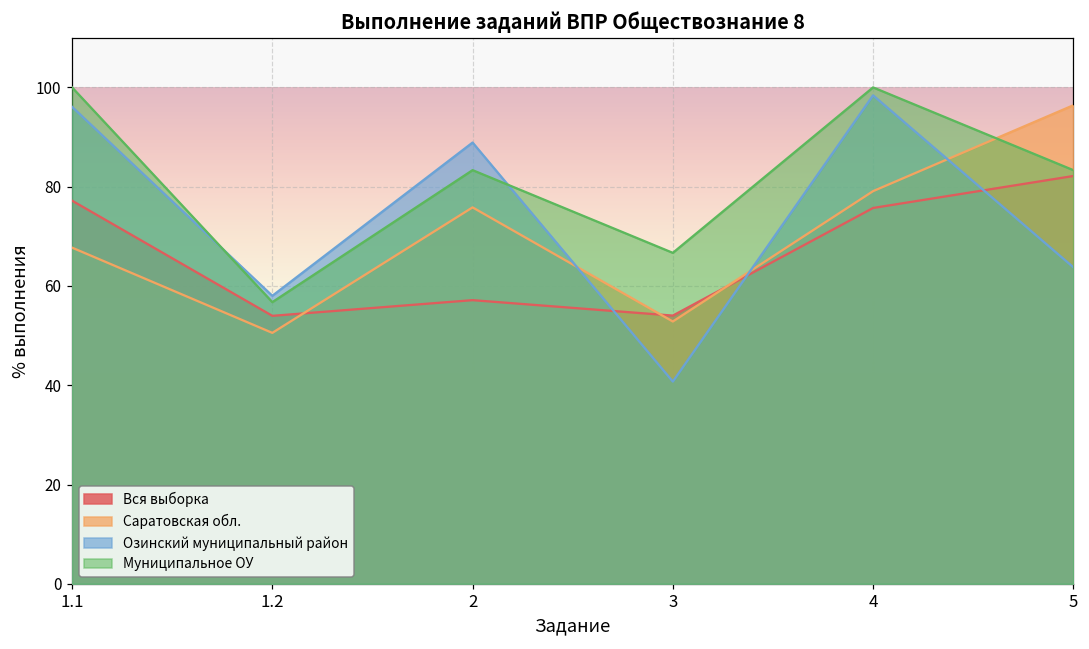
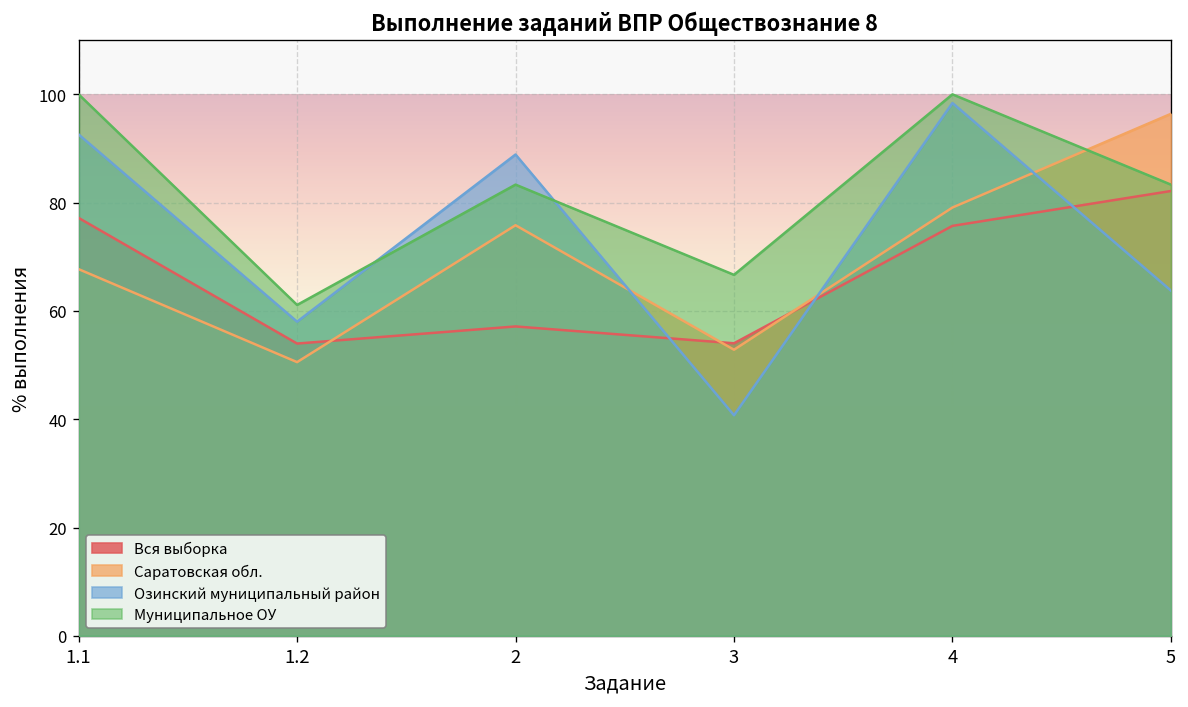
  {
    "Вся выборка": {
      "1.1": 77,
      "1.2": 54,
      "2": 57,
      "3": 54,
      "4": 76,
      "5": 82
    },
    "Саратовская обл.": {
      "1.1": 68,
      "1.2": 51,
      "2": 76,
      "3": 53,
      "4": 79,
      "5": 96
    },
    "Озинский муниципальный район": {
-     "1.1": 96,
+     "1.1": 93,
      "1.2": 58,
      "2": 89,
      "3": 41,
      "4": 98,
      "5": 64
    },
    "Муниципальное ОУ": {
      "1.1": 100,
-     "1.2": 57,
+     "1.2": 61,
      "2": 83,
      "3": 67,
      "4": 100,
      "5": 83
    }
  }
